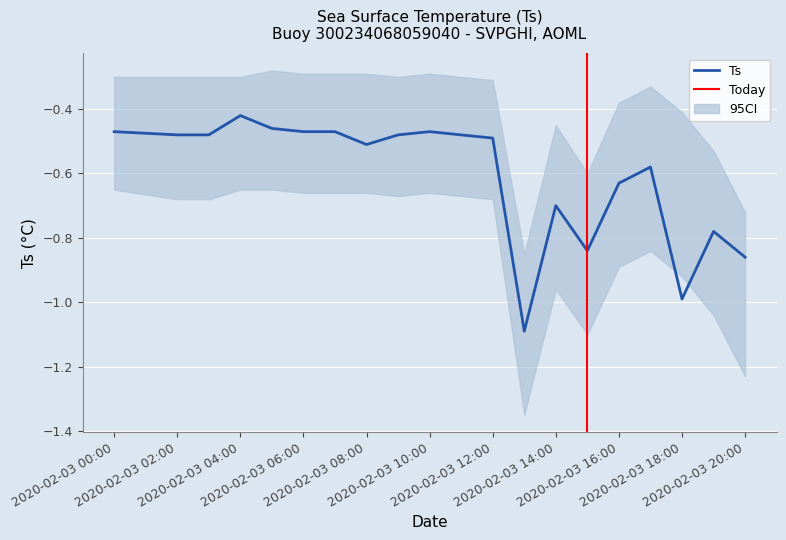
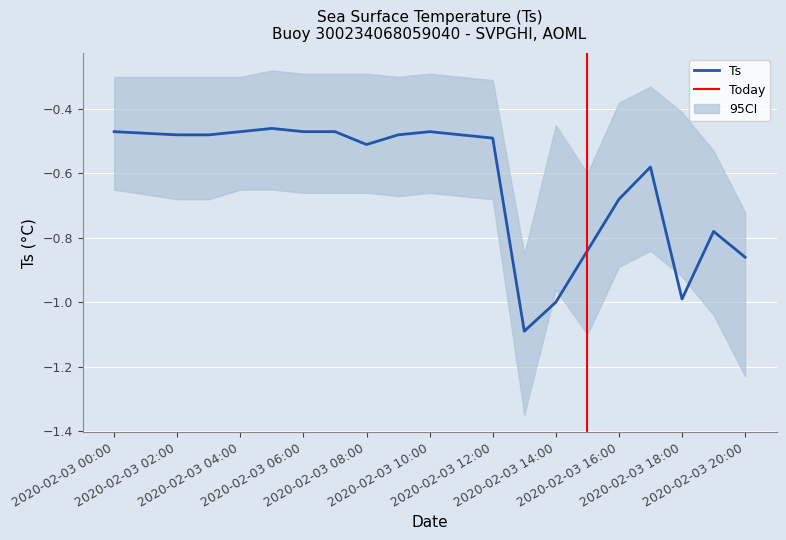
  {
    "Ts": {
      "2020-02-03 00:00": -0.47,
      "2020-02-03 02:00": -0.48,
-     "2020-02-03 04:00": -0.42,
+     "2020-02-03 04:00": -0.47,
      "2020-02-03 06:00": -0.47,
      "2020-02-03 08:00": -0.51,
      "2020-02-03 10:00": -0.47,
      "2020-02-03 12:00": -0.49,
-     "2020-02-03 14:00": -0.7,
-     "2020-02-03 16:00": -0.63,
+     "2020-02-03 14:00": -1.0,
+     "2020-02-03 16:00": -0.68,
      "2020-02-03 18:00": -0.99,
      "2020-02-03 20:00": -0.86
    }
  }
